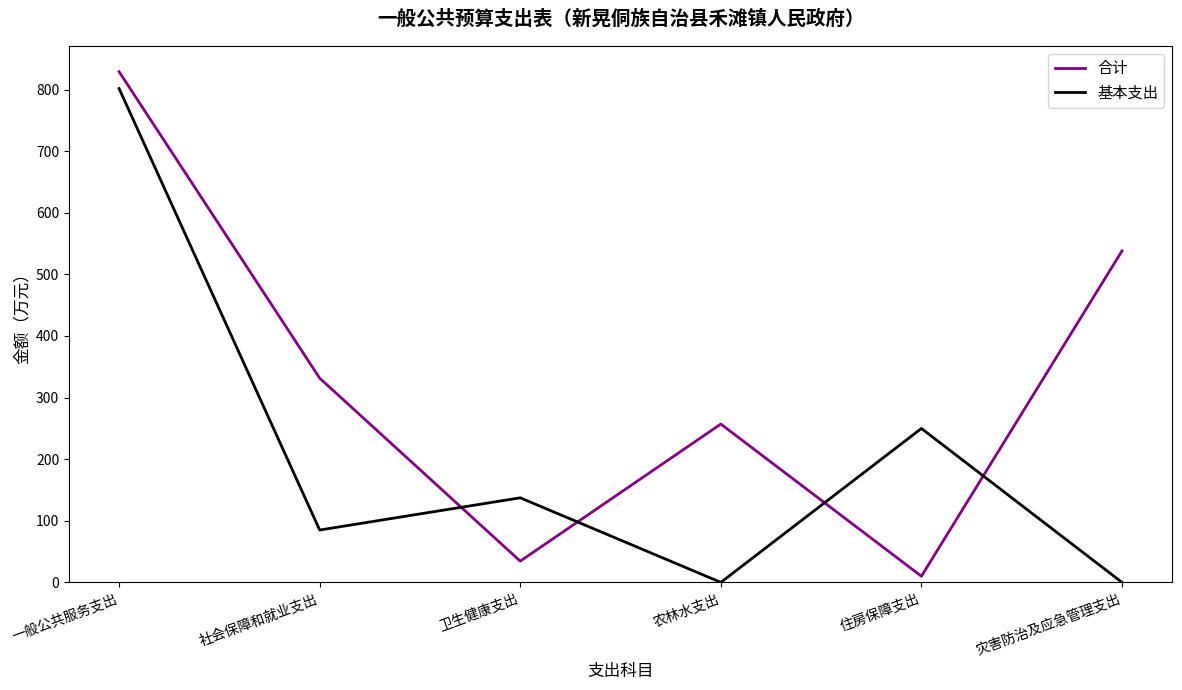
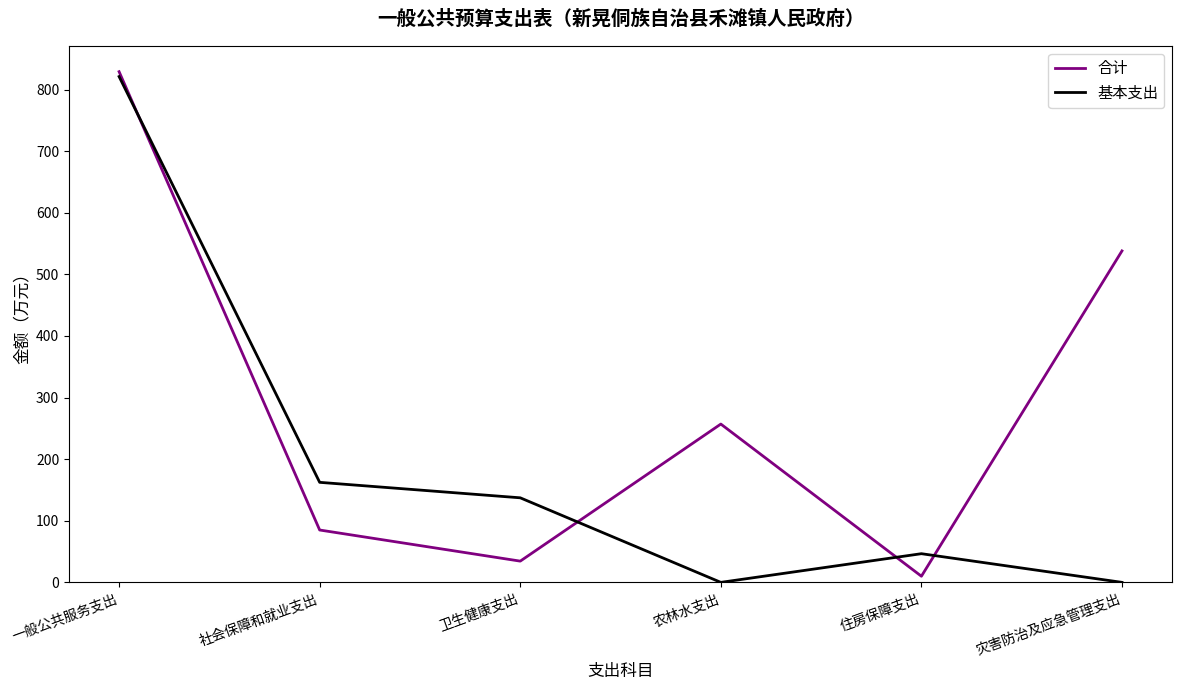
  {
    "合计": {
      "一般公共服务支出": 830,
-     "社会保障和就业支出": 330,
+     "社会保障和就业支出": 80,
      "卫生健康支出": 30,
      "农林水支出": 260,
      "住房保障支出": 10,
      "灾害防治及应急管理支出": 540
    },
    "基本支出": {
-     "一般公共服务支出": 800,
-     "社会保障和就业支出": 80,
+     "一般公共服务支出": 820,
+     "社会保障和就业支出": 160,
      "卫生健康支出": 140,
      "农林水支出": 0,
-     "住房保障支出": 250,
+     "住房保障支出": 50,
      "灾害防治及应急管理支出": 0
    }
  }
